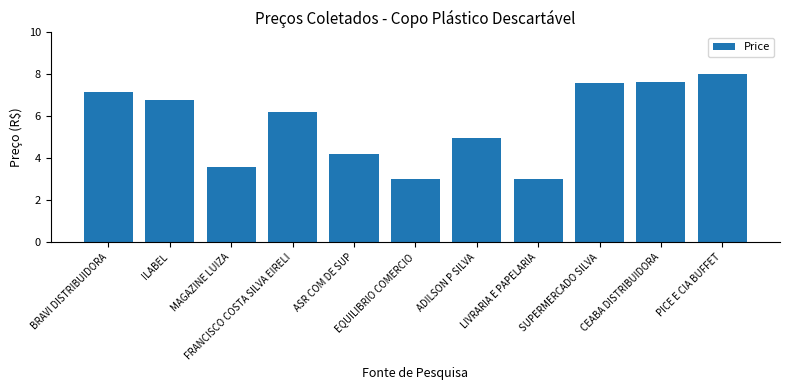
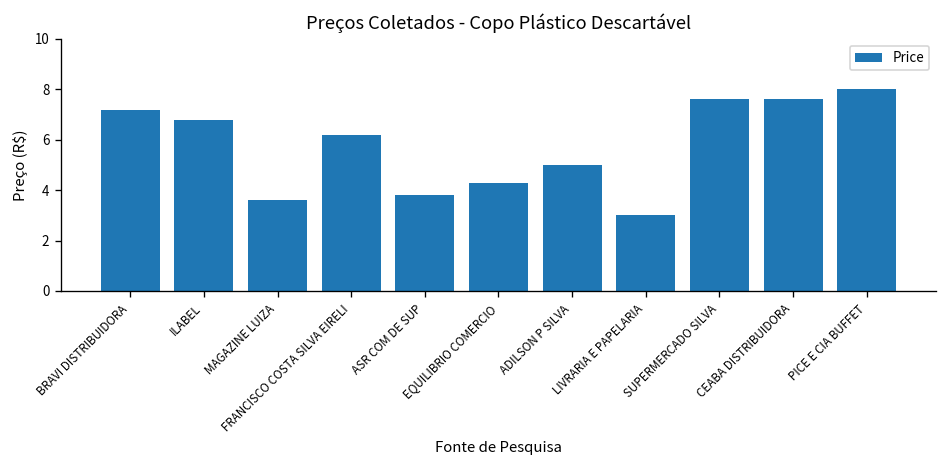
  {
    "BRAVI DISTRIBUIDORA": 7.2,
    "ILABEL": 6.8,
    "MAGAZINE LUIZA": 3.6,
    "FRANCISCO COSTA SILVA EIRELI": 6.2,
-   "ASR COM DE SUP": 4.2,
-   "EQUILIBRIO COMERCIO": 3.0,
+   "ASR COM DE SUP": 3.8,
+   "EQUILIBRIO COMERCIO": 4.3,
    "ADILSON P SILVA": 5.0,
    "LIVRARIA E PAPELARIA": 3.0,
    "SUPERMERCADO SILVA": 7.6,
    "CEABA DISTRIBUIDORA": 7.6,
    "PICE E CIA BUFFET": 8.0
  }
